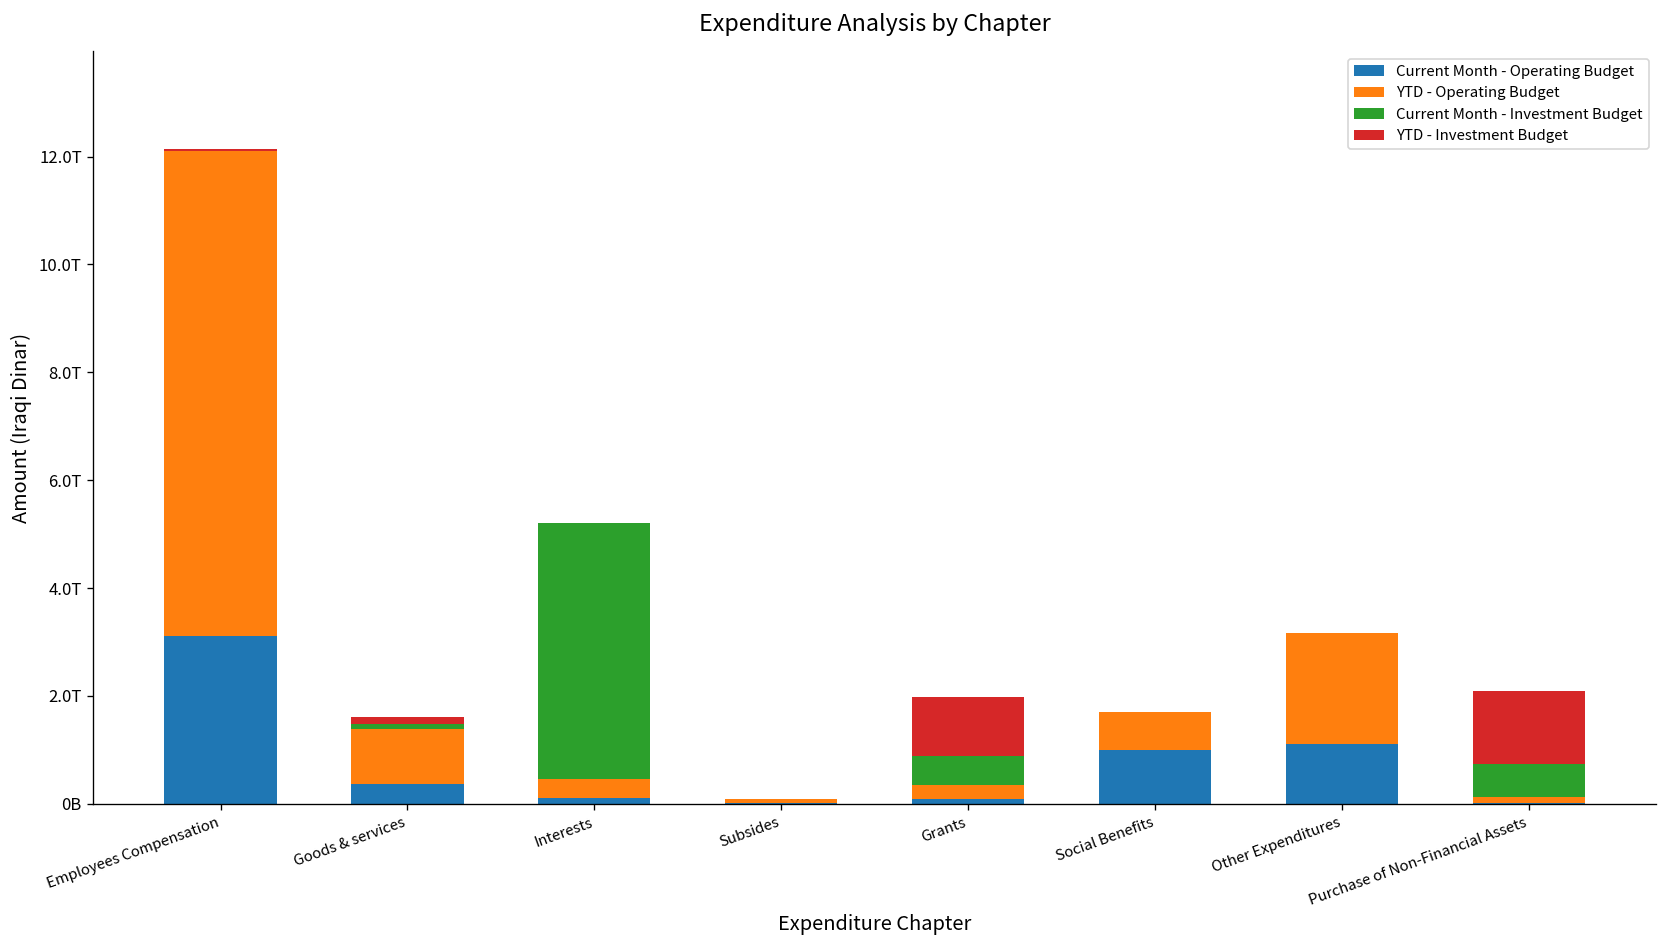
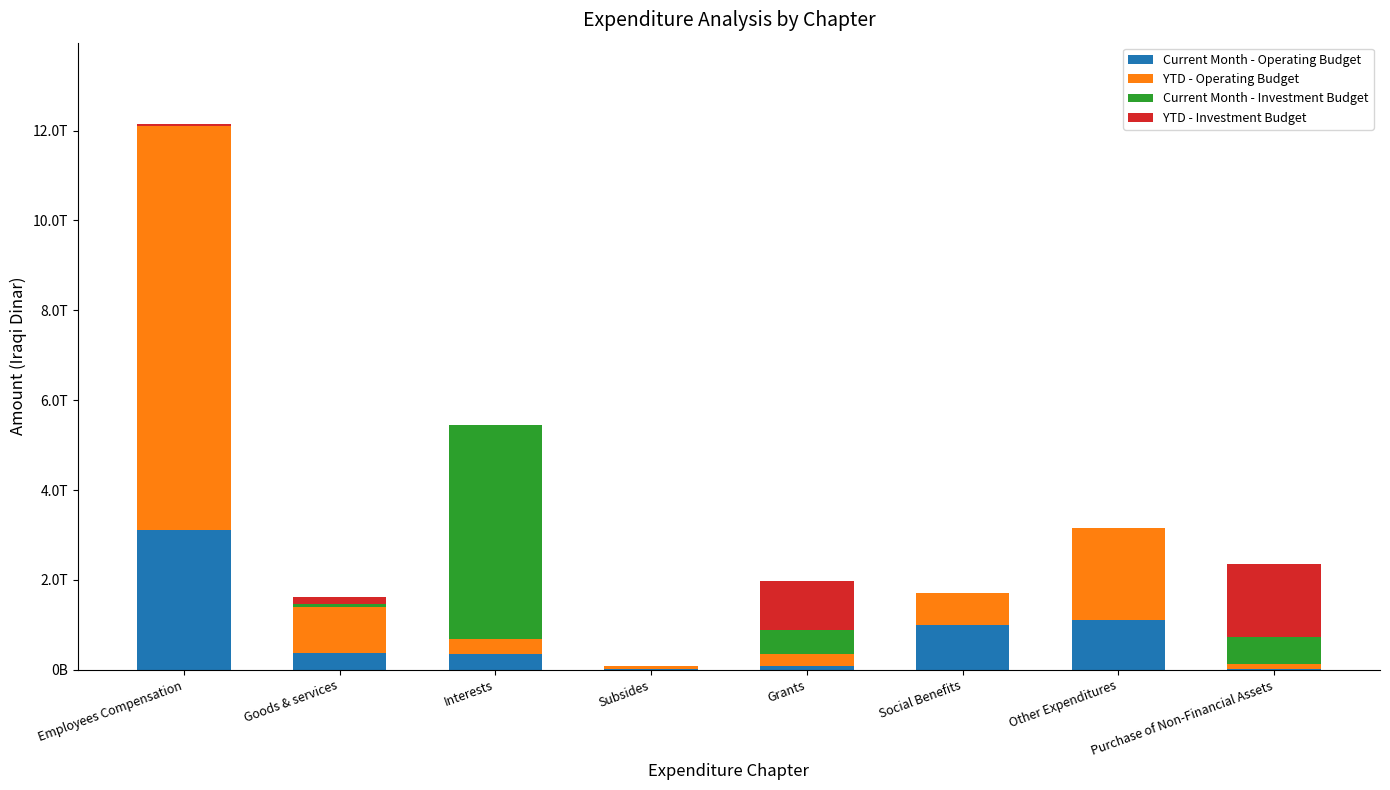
  {
    "Current Month - Operating Budget": {
      "Employees Compensation": "3.1T",
      "Goods & services": "0.4T",
-     "Interests": "0.1T",
+     "Interests": "0.3T",
      "Grants": "0.1T",
      "Social Benefits": "1.0T",
      "Other Expenditures": "1.1T"
    },
    "YTD - Operating Budget": {
      "Employees Compensation": "9.0T",
      "Goods & services": "1.0T",
      "Interests": "0.3T",
      "Subsides": "0.1T",
      "Grants": "0.3T",
      "Social Benefits": "0.7T",
      "Other Expenditures": "2.0T",
      "Purchase of Non-Financial Assets": "0.1T"
    },
    "Current Month - Investment Budget": {
      "Goods & services": "0.1T",
      "Interests": "4.8T",
      "Subsides": "0.0T",
      "Grants": "0.5T",
      "Social Benefits": "0.0T",
      "Purchase of Non-Financial Assets": "0.6T"
    },
    "YTD - Investment Budget": {
      "Goods & services": "0.1T",
      "Subsides": "0.0T",
      "Grants": "1.1T",
      "Social Benefits": "0.0T",
-     "Purchase of Non-Financial Assets": "1.3T"
+     "Purchase of Non-Financial Assets": "1.6T"
    }
  }
